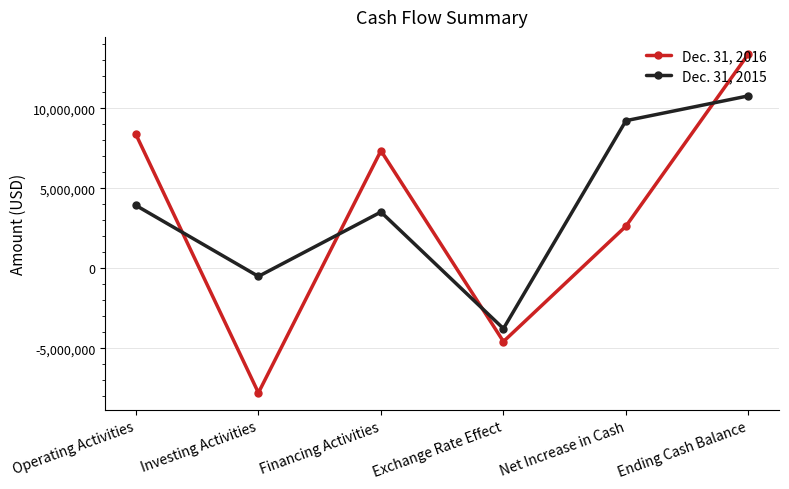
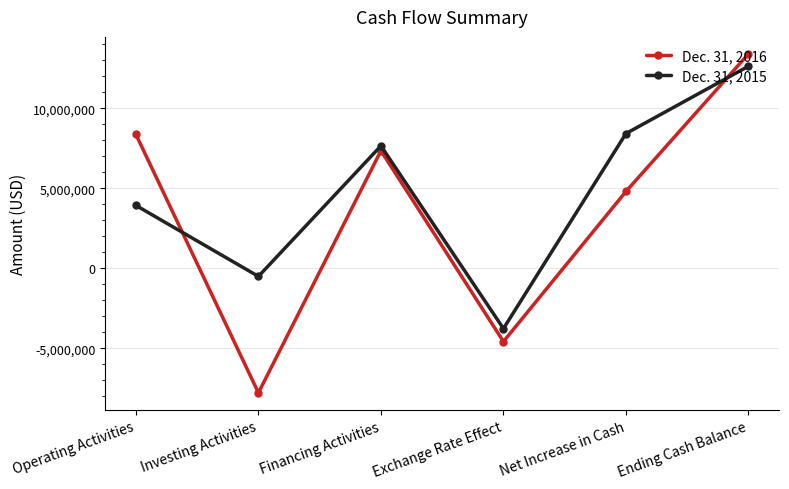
  {
    "Dec. 31, 2016": {
      "Operating Activities": "8,400,000",
      "Investing Activities": "-7,800,000",
      "Financing Activities": "7,300,000",
      "Exchange Rate Effect": "-4,600,000",
-     "Net Increase in Cash": "2,600,000",
+     "Net Increase in Cash": "4,800,000",
      "Ending Cash Balance": "13,400,000"
    },
    "Dec. 31, 2015": {
      "Operating Activities": "3,900,000",
      "Investing Activities": "-500,000",
-     "Financing Activities": "3,500,000",
+     "Financing Activities": "7,600,000",
      "Exchange Rate Effect": "-3,800,000",
-     "Net Increase in Cash": "9,200,000",
-     "Ending Cash Balance": "10,800,000"
+     "Net Increase in Cash": "8,400,000",
+     "Ending Cash Balance": "12,600,000"
    }
  }
